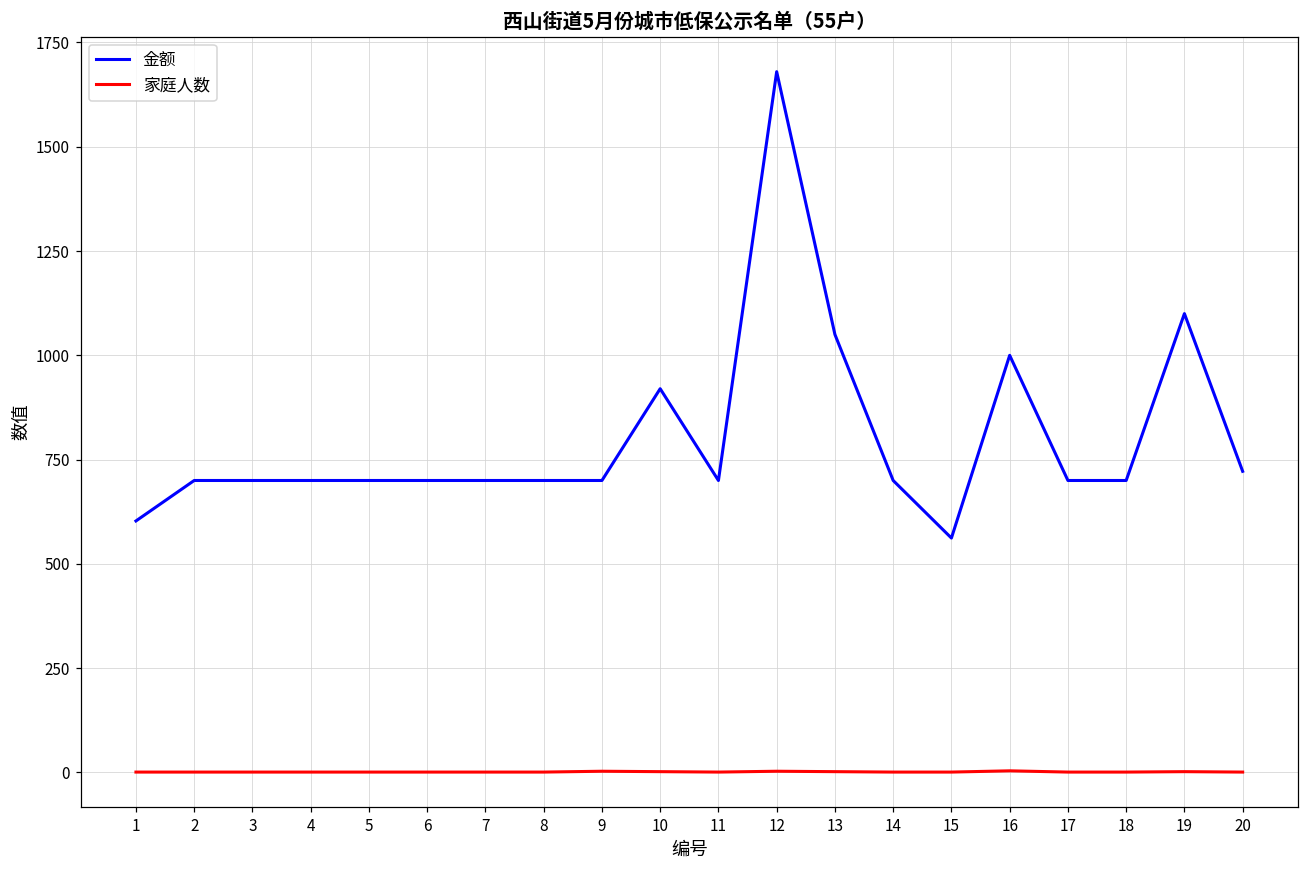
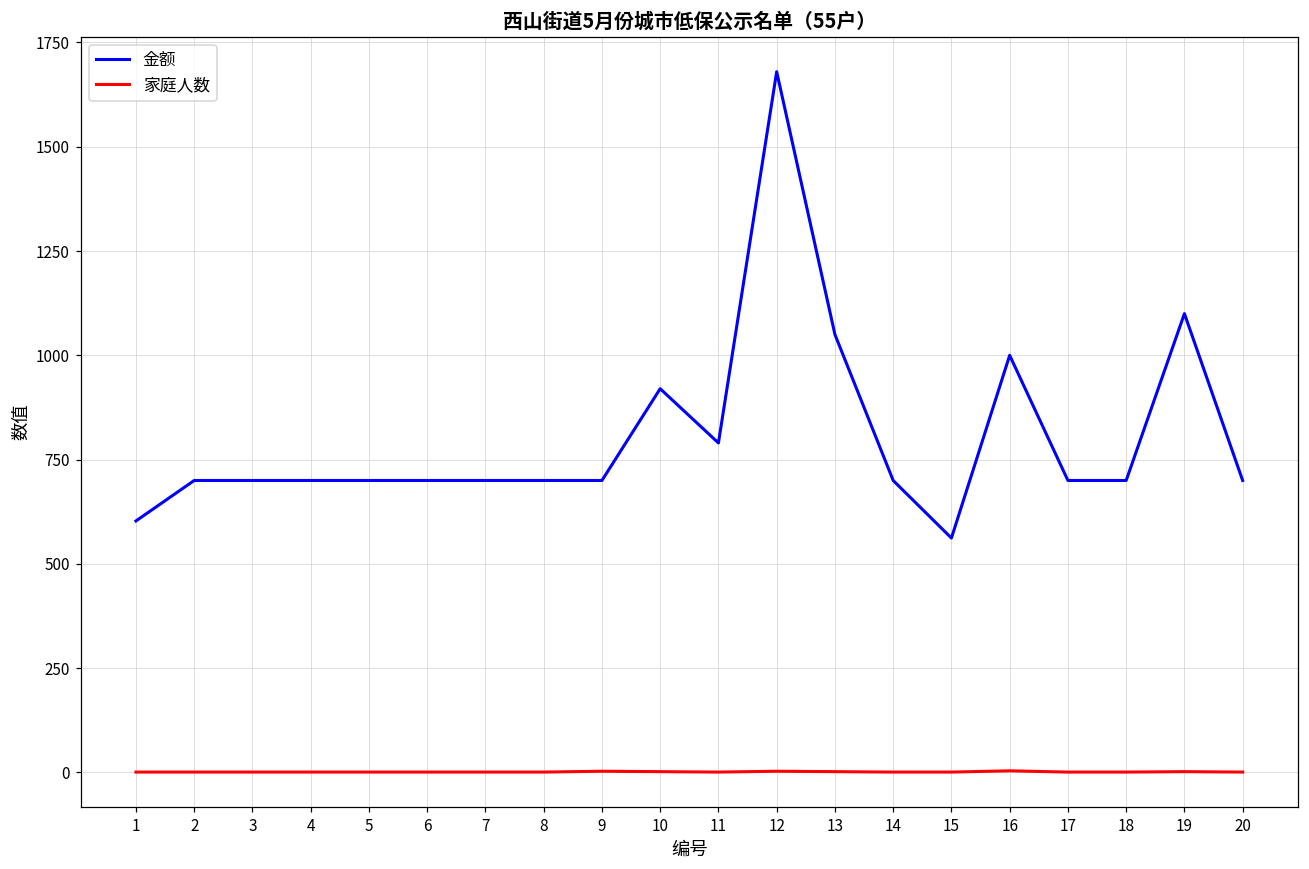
  {
    "金额": {
      "1": 600,
      "2": 700,
      "3": 700,
      "4": 700,
      "5": 700,
      "6": 700,
      "7": 700,
      "8": 700,
      "9": 700,
      "10": 920,
-     "11": 700,
+     "11": 790,
      "12": 1680,
      "13": 1050,
      "14": 700,
      "15": 560,
      "16": 1000,
      "17": 700,
      "18": 700,
      "19": 1100,
-     "20": 720
+     "20": 700
    },
    "家庭人数": {
      "1": 0,
      "2": 0,
      "3": 0,
      "4": 0,
      "5": 0,
      "6": 0,
      "7": 0,
      "8": 0,
      "9": 0,
      "10": 0,
      "11": 0,
      "12": 0,
      "13": 0,
      "14": 0,
      "15": 0,
      "16": 0,
      "17": 0,
      "18": 0,
      "19": 0,
      "20": 0
    }
  }
